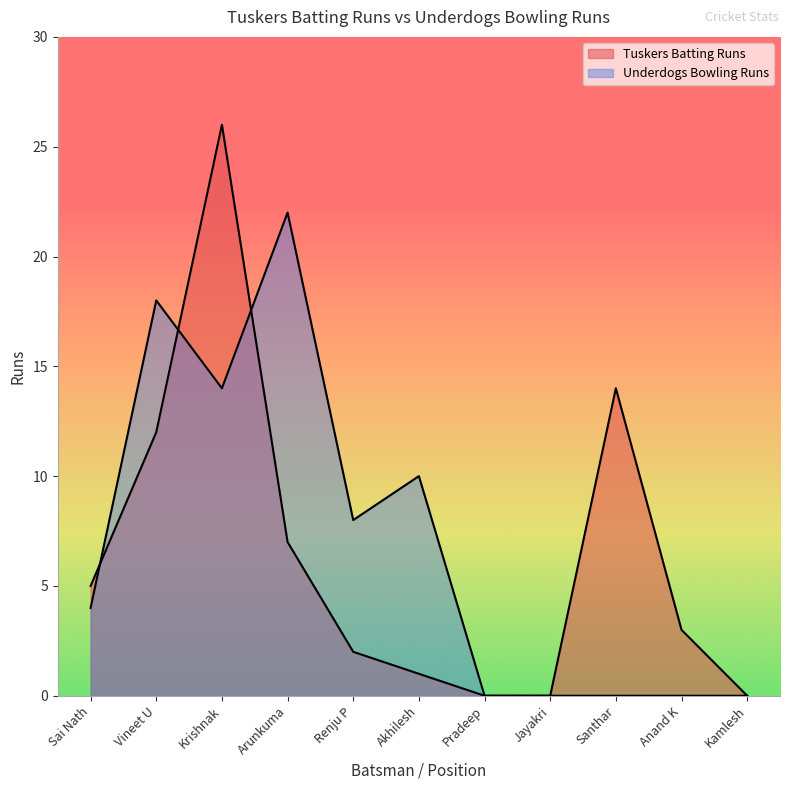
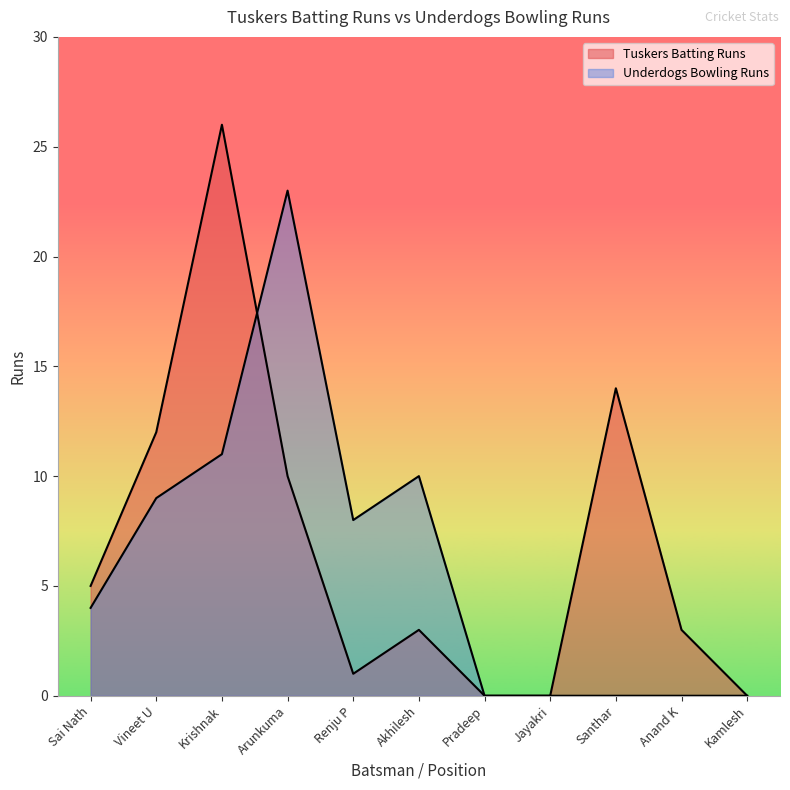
  {
    "Tuskers Batting Runs": {
      "Sai Nath": 5,
      "Vineet U": 12,
      "Krishnak": 26,
-     "Arunkuma": 7,
-     "Renju P": 2,
-     "Akhilesh": 1,
+     "Arunkuma": 10,
+     "Renju P": 1,
+     "Akhilesh": 3,
      "Santhar": 14,
      "Anand K": 3
    },
    "Underdogs Bowling Runs": {
      "Sai Nath": 4,
-     "Vineet U": 18,
-     "Krishnak": 14,
-     "Arunkuma": 22,
+     "Vineet U": 9,
+     "Krishnak": 11,
+     "Arunkuma": 23,
      "Renju P": 8,
      "Akhilesh": 10,
      "Santhar": 0,
      "Anand K": 0
    }
  }
